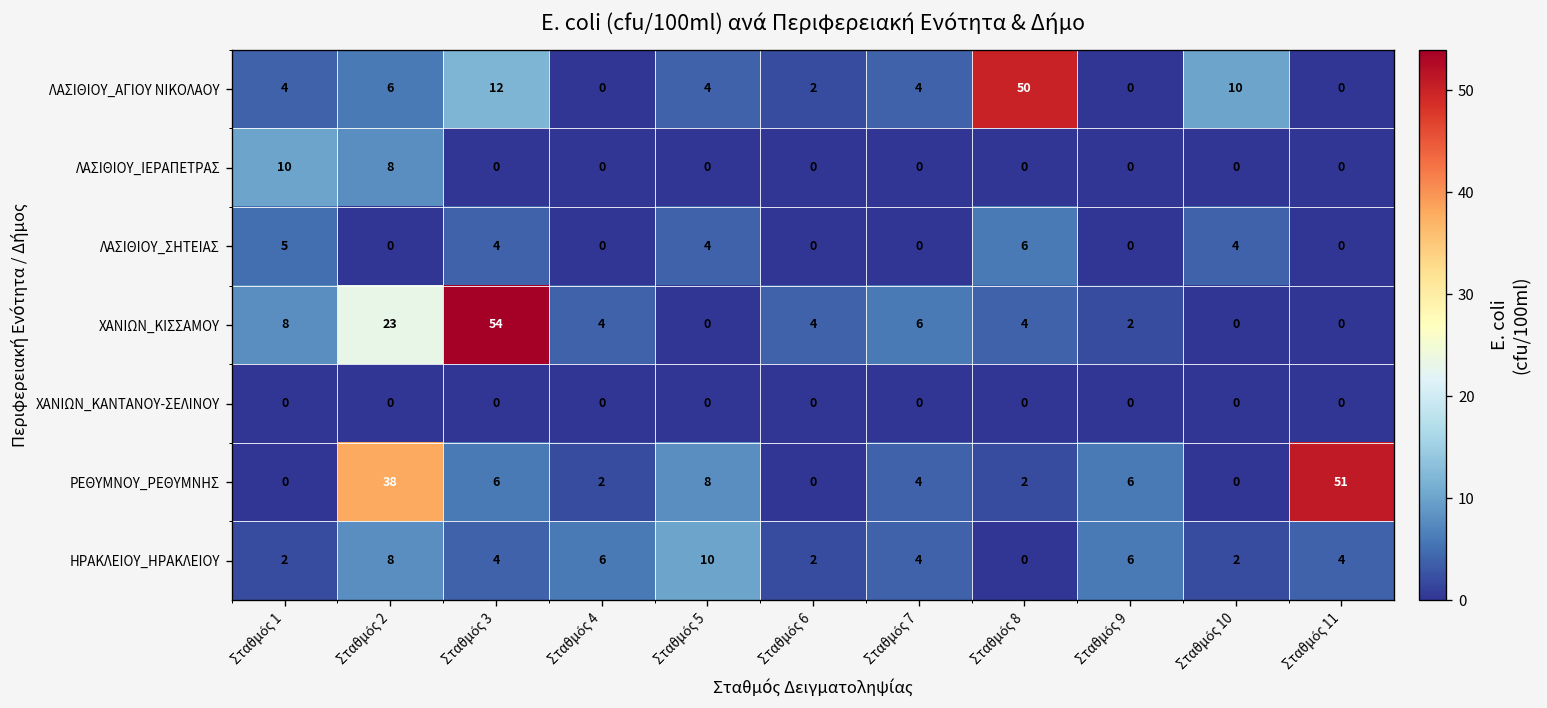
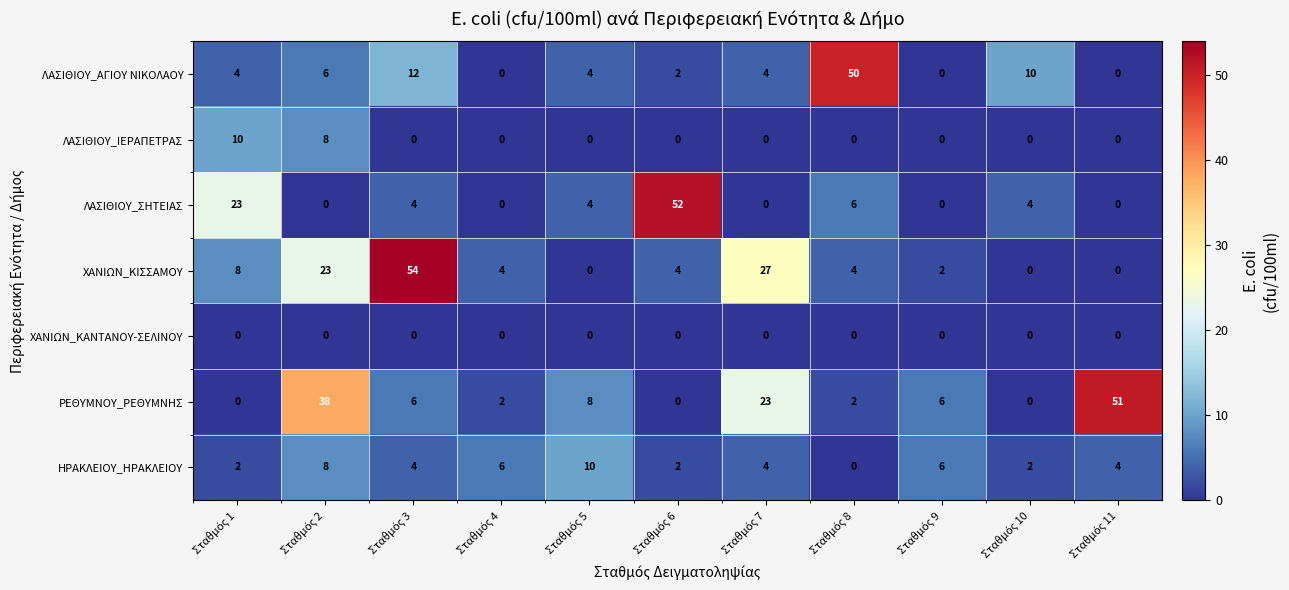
  {
    "ΛΑΣΙΘΙΟΥ_ΑΓΙΟΥ ΝΙΚΟΛΑΟΥ": {
      "Σταθμός 1": 4,
      "Σταθμός 2": 6,
      "Σταθμός 3": 12,
      "Σταθμός 4": 0,
      "Σταθμός 5": 4,
      "Σταθμός 6": 2,
      "Σταθμός 7": 4,
      "Σταθμός 8": 50,
      "Σταθμός 9": 0,
      "Σταθμός 10": 10,
      "Σταθμός 11": 0
    },
    "ΛΑΣΙΘΙΟΥ_ΙΕΡΑΠΕΤΡΑΣ": {
      "Σταθμός 1": 10,
      "Σταθμός 2": 8,
      "Σταθμός 3": 0,
      "Σταθμός 4": 0,
      "Σταθμός 5": 0,
      "Σταθμός 6": 0,
      "Σταθμός 7": 0,
      "Σταθμός 8": 0,
      "Σταθμός 9": 0,
      "Σταθμός 10": 0,
      "Σταθμός 11": 0
    },
    "ΛΑΣΙΘΙΟΥ_ΣΗΤΕΙΑΣ": {
-     "Σταθμός 1": 5,
+     "Σταθμός 1": 23,
      "Σταθμός 2": 0,
      "Σταθμός 3": 4,
      "Σταθμός 4": 0,
      "Σταθμός 5": 4,
-     "Σταθμός 6": 0,
+     "Σταθμός 6": 52,
      "Σταθμός 7": 0,
      "Σταθμός 8": 6,
      "Σταθμός 9": 0,
      "Σταθμός 10": 4,
      "Σταθμός 11": 0
    },
    "ΧΑΝΙΩΝ_ΚΙΣΣΑΜΟΥ": {
      "Σταθμός 1": 8,
      "Σταθμός 2": 23,
      "Σταθμός 3": 54,
      "Σταθμός 4": 4,
      "Σταθμός 5": 0,
      "Σταθμός 6": 4,
-     "Σταθμός 7": 6,
+     "Σταθμός 7": 27,
      "Σταθμός 8": 4,
      "Σταθμός 9": 2,
      "Σταθμός 10": 0,
      "Σταθμός 11": 0
    },
    "ΧΑΝΙΩΝ_ΚΑΝΤΑΝΟΥ-ΣΕΛΙΝΟΥ": {
      "Σταθμός 1": 0,
      "Σταθμός 2": 0,
      "Σταθμός 3": 0,
      "Σταθμός 4": 0,
      "Σταθμός 5": 0,
      "Σταθμός 6": 0,
      "Σταθμός 7": 0,
      "Σταθμός 8": 0,
      "Σταθμός 9": 0,
      "Σταθμός 10": 0,
      "Σταθμός 11": 0
    },
    "ΡΕΘΥΜΝΟΥ_ΡΕΘΥΜΝΗΣ": {
      "Σταθμός 1": 0,
      "Σταθμός 2": 38,
      "Σταθμός 3": 6,
      "Σταθμός 4": 2,
      "Σταθμός 5": 8,
      "Σταθμός 6": 0,
-     "Σταθμός 7": 4,
+     "Σταθμός 7": 23,
      "Σταθμός 8": 2,
      "Σταθμός 9": 6,
      "Σταθμός 10": 0,
      "Σταθμός 11": 51
    },
    "ΗΡΑΚΛΕΙΟΥ_ΗΡΑΚΛΕΙΟΥ": {
      "Σταθμός 1": 2,
      "Σταθμός 2": 8,
      "Σταθμός 3": 4,
      "Σταθμός 4": 6,
      "Σταθμός 5": 10,
      "Σταθμός 6": 2,
      "Σταθμός 7": 4,
      "Σταθμός 8": 0,
      "Σταθμός 9": 6,
      "Σταθμός 10": 2,
      "Σταθμός 11": 4
    }
  }
